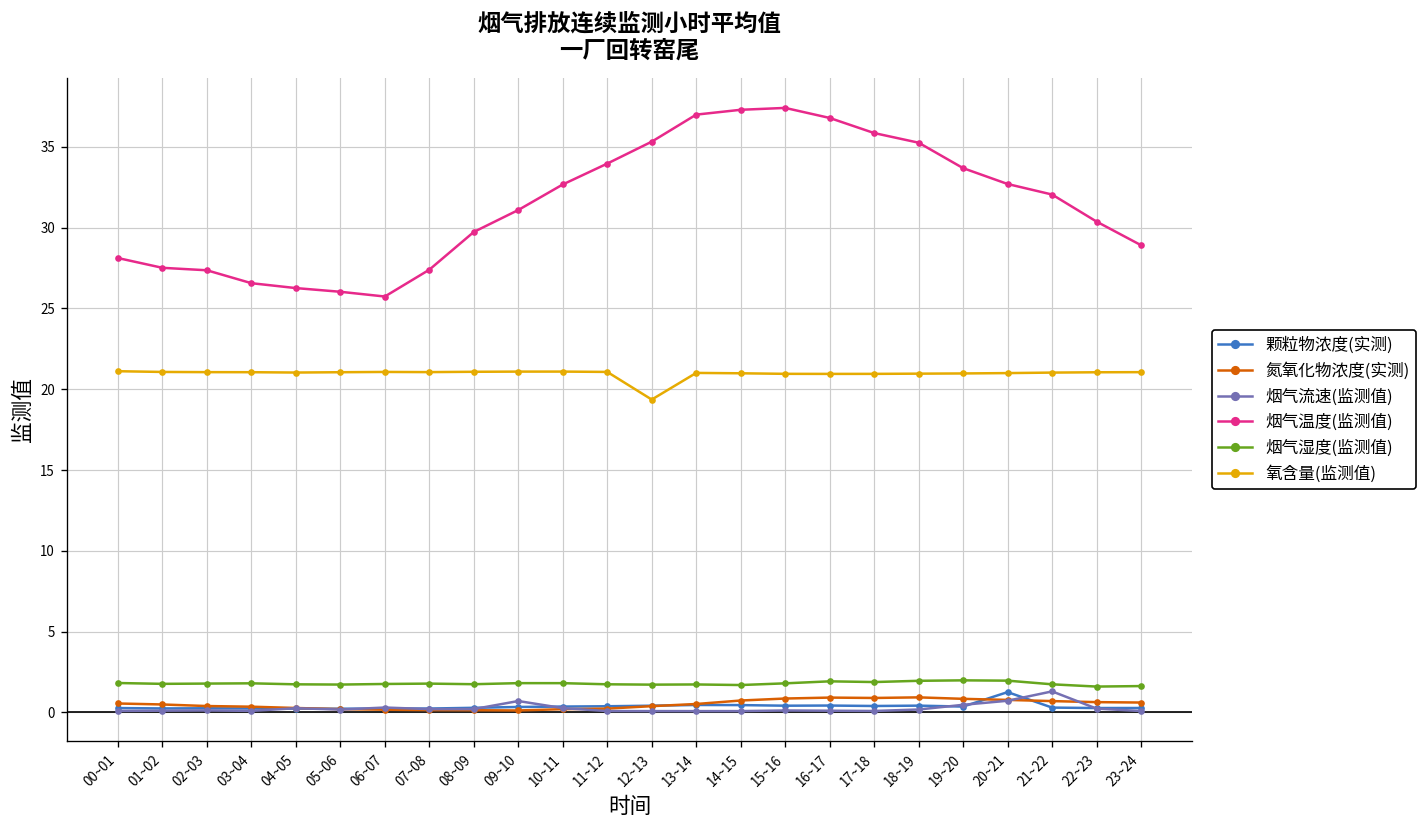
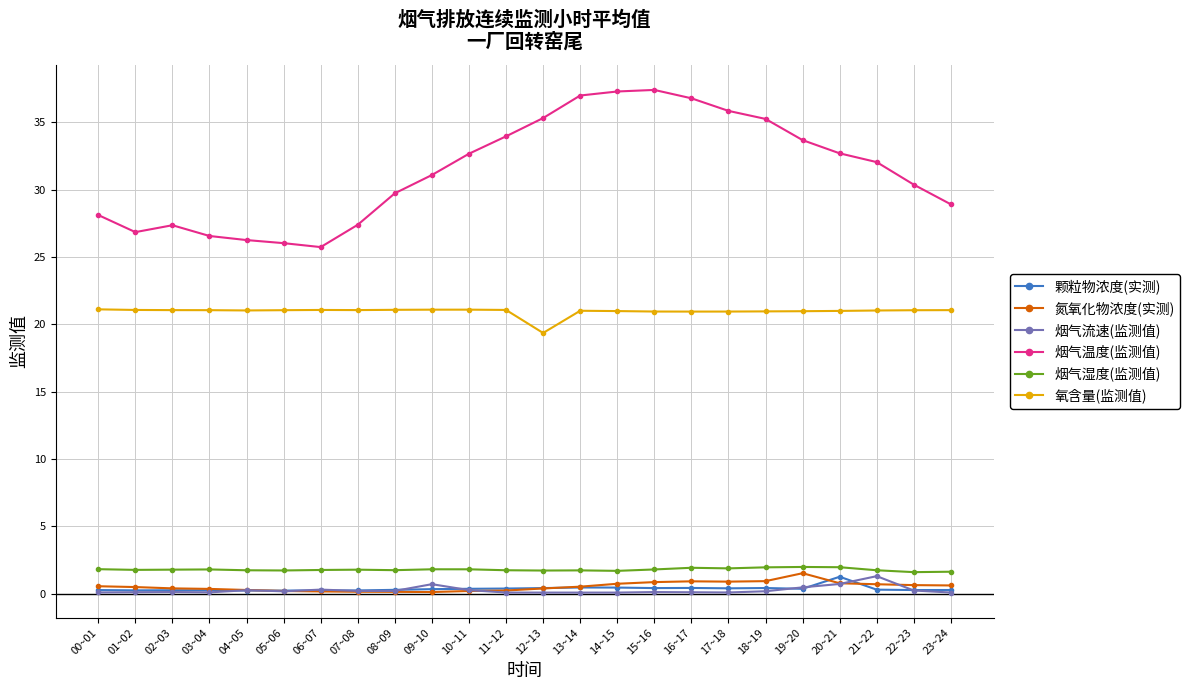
  {
    "颗粒物浓度(实测)": {
      "09~10": 0.3,
      "14~15": 0.5,
      "15~16": 0.4,
      "16~17": 0.4,
      "17~18": 0.4,
      "18~19": 0.4,
      "20~21": 1.3,
      "21~22": 0.3
    },
    "氮氧化物浓度(实测)": {
      "00~01": 0.6,
      "01~02": 0.5,
      "09~10": 0.1,
      "14~15": 0.7,
      "15~16": 0.9,
      "16~17": 0.9,
      "17~18": 0.9,
      "18~19": 0.9,
-     "19~20": 0.8,
+     "19~20": 1.5,
      "21~22": 0.7,
      "22~23": 0.6,
      "23~24": 0.6
    },
    "烟气流速(监测值)": {
      "09~10": 0.7,
      "12~13": 0.1,
      "13~14": 0.1,
      "14~15": 0.1,
      "15~16": 0.1,
      "16~17": 0.1,
      "17~18": 0.1,
      "18~19": 0.2,
      "21~22": 1.3
    },
    "烟气温度(监测值)": {
      "00~01": 28.1,
-     "01~02": 27.5,
+     "01~02": 26.9,
      "02~03": 27.4,
      "03~04": 26.6,
      "04~05": 26.3,
      "05~06": 26.0,
      "06~07": 25.7,
      "07~08": 27.4,
      "08~09": 29.7,
      "09~10": 31.1,
      "10~11": 32.7,
      "11~12": 34.0,
      "12~13": 35.3,
      "13~14": 37.0,
      "14~15": 37.3,
      "15~16": 37.4,
      "16~17": 36.8,
      "17~18": 35.9,
      "18~19": 35.3,
      "19~20": 33.7,
      "20~21": 32.7,
      "21~22": 32.0,
      "22~23": 30.4,
      "23~24": 28.9
    },
    "烟气湿度(监测值)": {
      "00~01": 1.8,
      "01~02": 1.8,
      "02~03": 1.8,
      "03~04": 1.8,
      "04~05": 1.7,
      "05~06": 1.7,
      "06~07": 1.8,
      "07~08": 1.8,
      "08~09": 1.7,
      "09~10": 1.8,
      "10~11": 1.8,
      "11~12": 1.7,
      "12~13": 1.7,
      "13~14": 1.7,
      "14~15": 1.7,
      "15~16": 1.8,
      "16~17": 1.9,
      "17~18": 1.9,
      "18~19": 2.0,
      "19~20": 2.0,
      "20~21": 2.0,
      "21~22": 1.7,
      "22~23": 1.6,
      "23~24": 1.6
    },
    "氧含量(监测值)": {
      "00~01": 21.1,
      "01~02": 21.1,
      "02~03": 21.1,
      "03~04": 21.1,
      "04~05": 21.0,
      "05~06": 21.1,
      "06~07": 21.1,
      "07~08": 21.1,
      "08~09": 21.1,
      "09~10": 21.1,
      "10~11": 21.1,
      "11~12": 21.1,
      "12~13": 19.4,
      "13~14": 21.0,
      "14~15": 21.0,
      "15~16": 21.0,
      "16~17": 20.9,
      "17~18": 21.0,
      "18~19": 21.0,
      "19~20": 21.0,
      "20~21": 21.0,
      "21~22": 21.0,
      "22~23": 21.1,
      "23~24": 21.1
    }
  }
